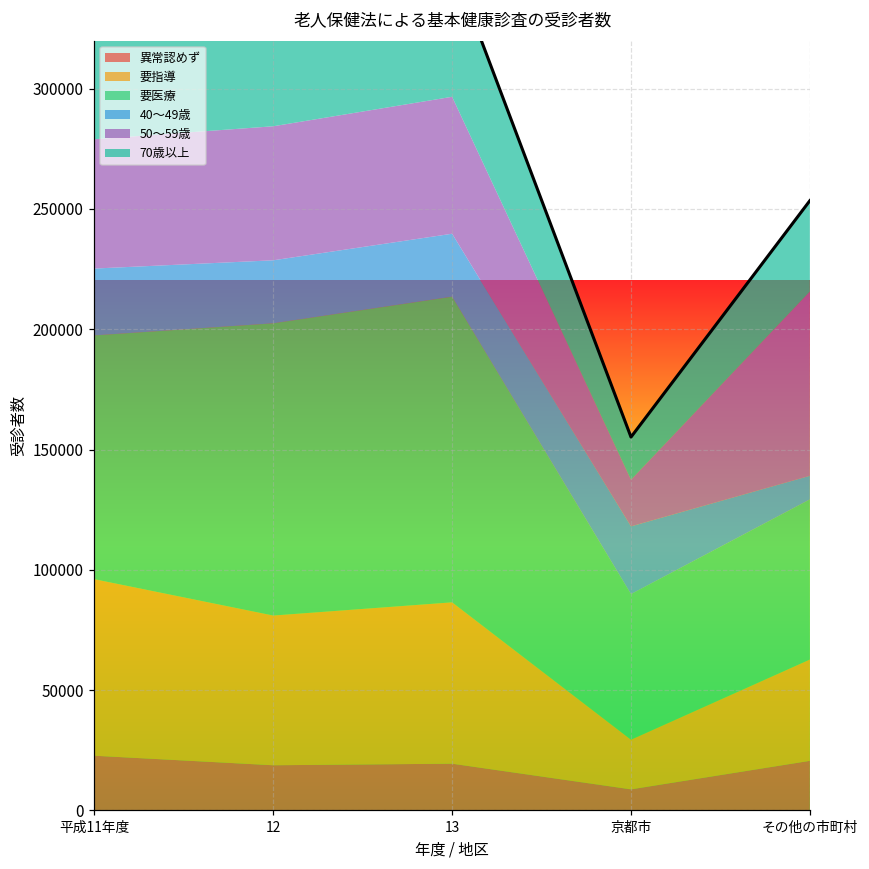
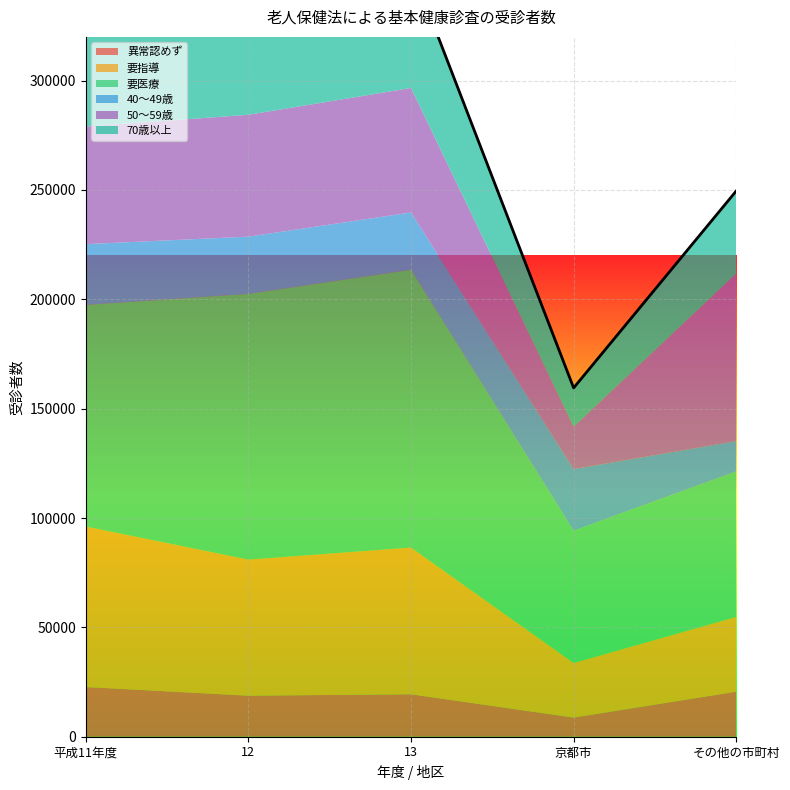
  {
    "異常認めず": {
      "平成11年度": 23000,
      "12": 19000,
      "13": 19000,
      "京都市": 9000,
      "その他の市町村": 21000
    },
    "要指導": {
      "平成11年度": 73000,
      "12": 62000,
      "13": 67000,
-     "京都市": 21000,
-     "その他の市町村": 42000
+     "京都市": 25000,
+     "その他の市町村": 34000
    },
    "40～49歳": {
      "平成11年度": 28000,
      "12": 26000,
      "13": 26000,
      "京都市": 28000,
-     "その他の市町村": 10000
+     "その他の市町村": 14000
    },
    "50～59歳": {
      "平成11年度": 54000,
      "12": 56000,
      "13": 57000,
      "京都市": 19000,
      "その他の市町村": 77000
    }
  }
